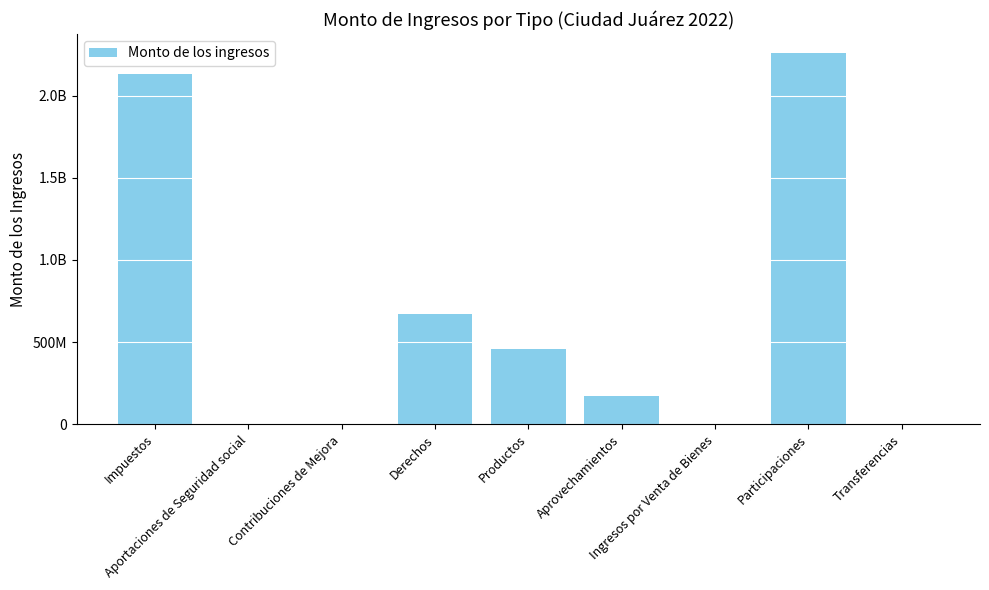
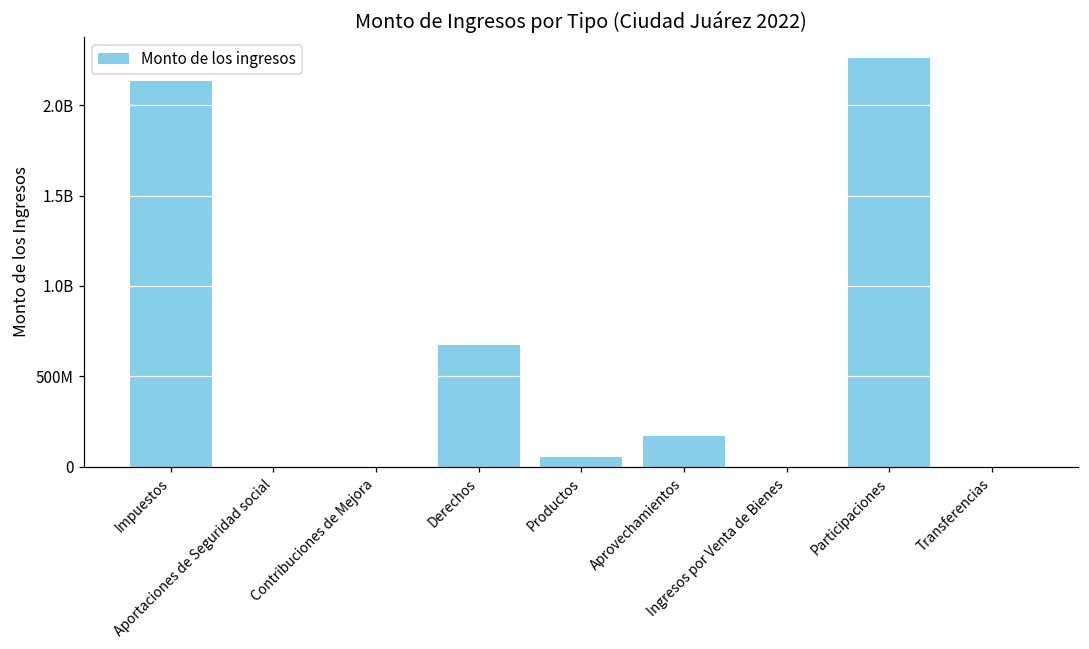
  {
    "Impuestos": 2130000000,
    "Aportaciones de Seguridad social": 0,
    "Contribuciones de Mejora": 0,
    "Derechos": 670000000,
-   "Productos": 460000000,
+   "Productos": 50000000,
    "Aprovechamientos": 170000000,
    "Ingresos por Venta de Bienes": 0,
    "Participaciones": 2260000000,
    "Transferencias": 0
  }
